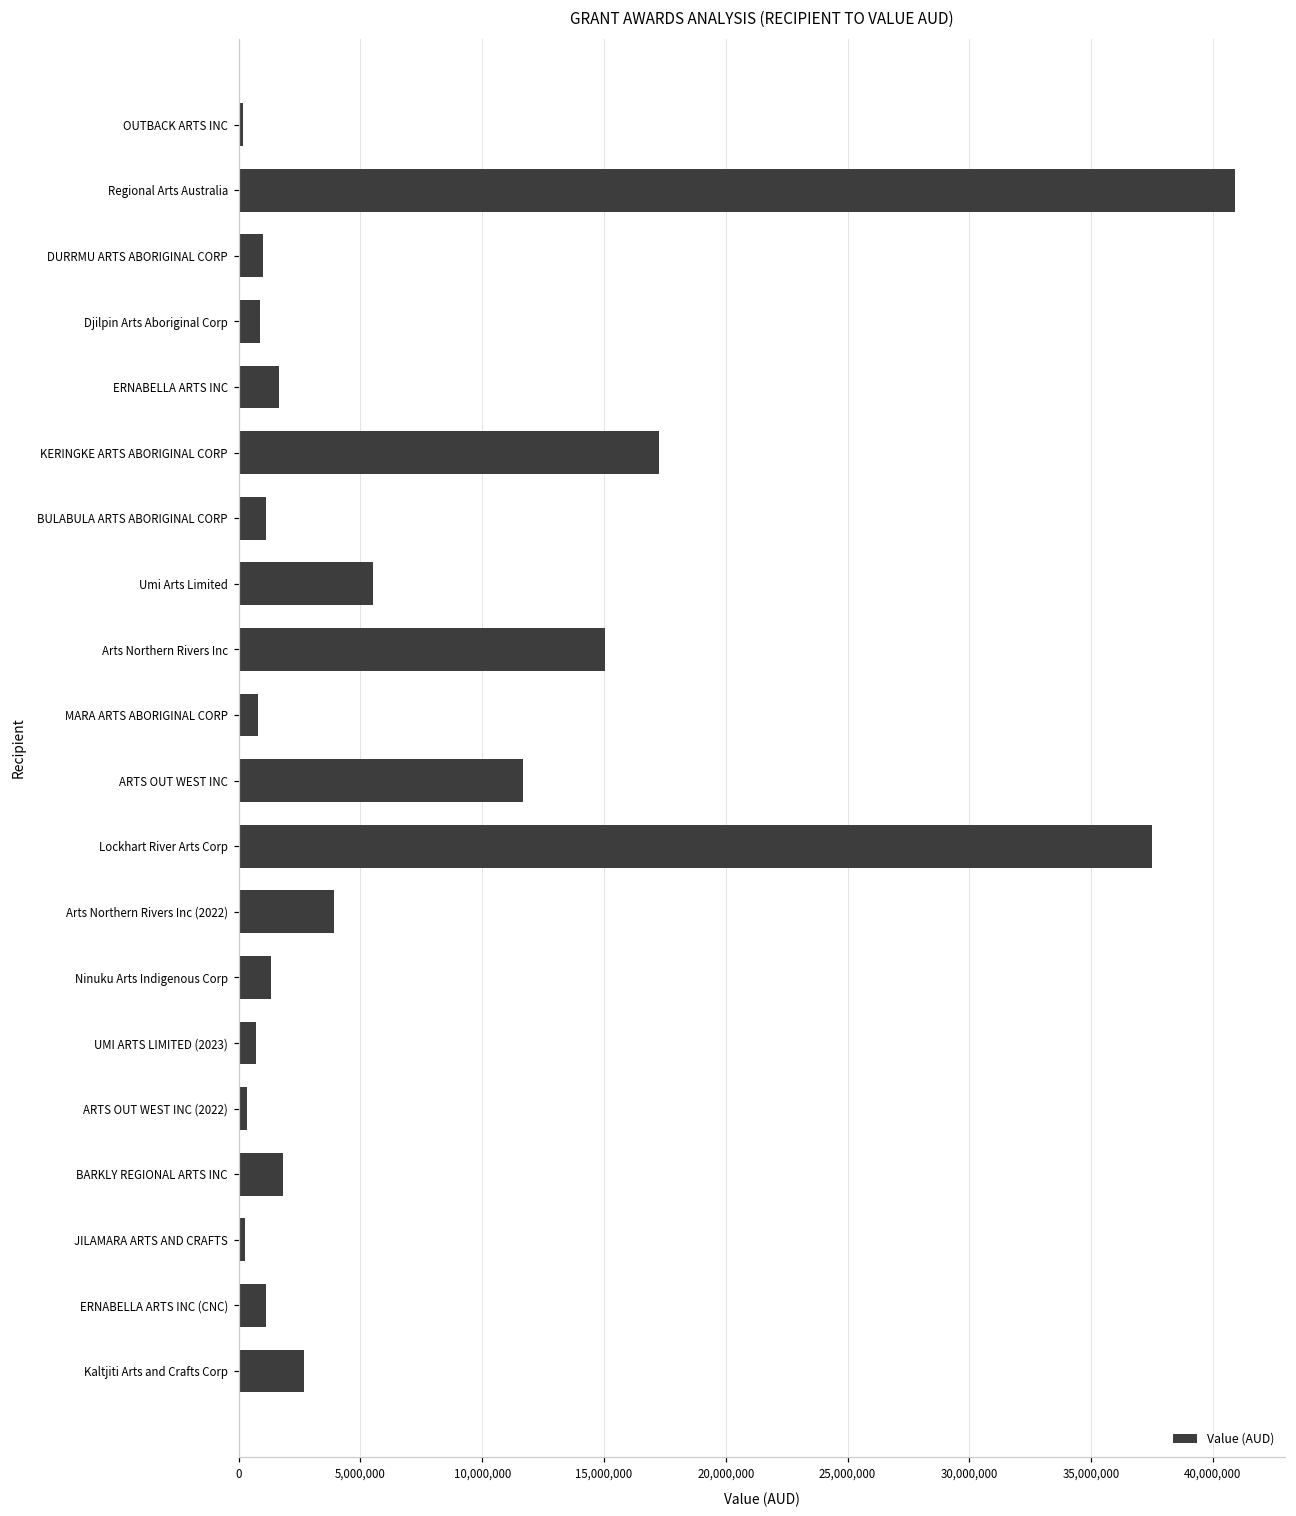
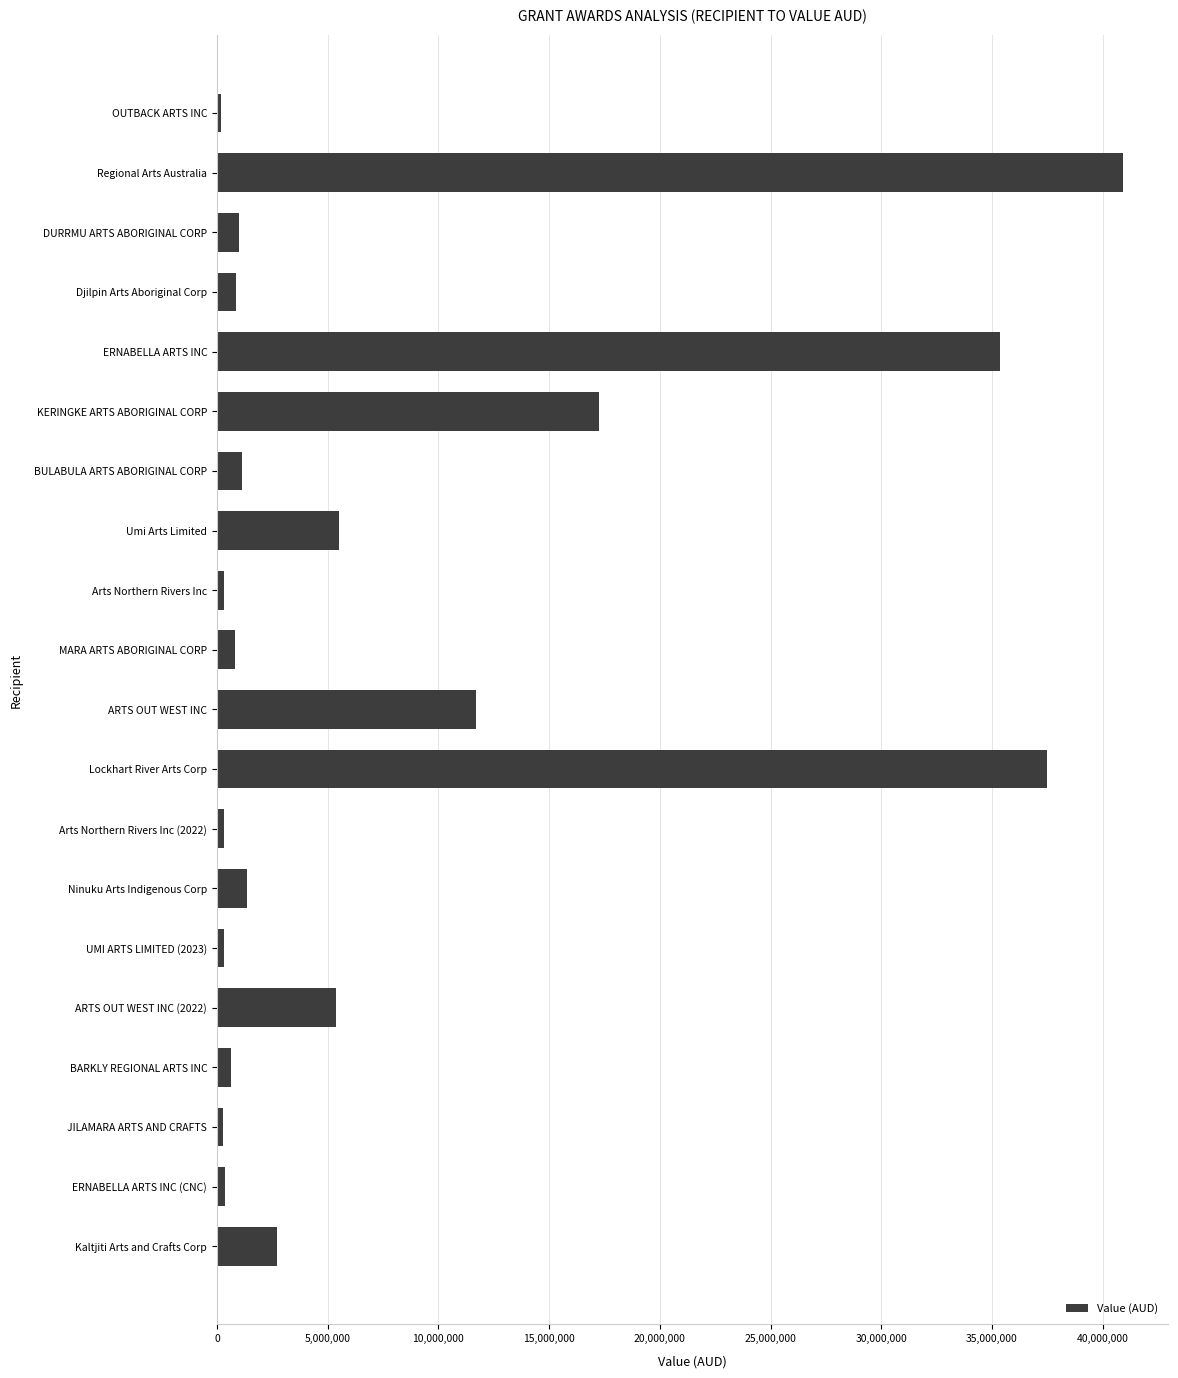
  {
    "OUTBACK ARTS INC": "200,000",
    "Regional Arts Australia": "40,900,000",
    "DURRMU ARTS ABORIGINAL CORP": "1,000,000",
    "Djilpin Arts Aboriginal Corp": "900,000",
-   "ERNABELLA ARTS INC": "1,700,000",
+   "ERNABELLA ARTS INC": "35,400,000",
    "KERINGKE ARTS ABORIGINAL CORP": "17,300,000",
    "BULABULA ARTS ABORIGINAL CORP": "1,100,000",
    "Umi Arts Limited": "5,500,000",
-   "Arts Northern Rivers Inc": "15,000,000",
+   "Arts Northern Rivers Inc": "300,000",
    "MARA ARTS ABORIGINAL CORP": "800,000",
    "ARTS OUT WEST INC": "11,700,000",
    "Lockhart River Arts Corp": "37,500,000",
-   "Arts Northern Rivers Inc (2022)": "3,900,000",
+   "Arts Northern Rivers Inc (2022)": "300,000",
    "Ninuku Arts Indigenous Corp": "1,300,000",
-   "UMI ARTS LIMITED (2023)": "700,000",
-   "ARTS OUT WEST INC (2022)": "300,000",
-   "BARKLY REGIONAL ARTS INC": "1,800,000",
+   "UMI ARTS LIMITED (2023)": "300,000",
+   "ARTS OUT WEST INC (2022)": "5,400,000",
+   "BARKLY REGIONAL ARTS INC": "700,000",
    "JILAMARA ARTS AND CRAFTS": "300,000",
-   "ERNABELLA ARTS INC (CNC)": "1,100,000",
+   "ERNABELLA ARTS INC (CNC)": "400,000",
    "Kaltjiti Arts and Crafts Corp": "2,700,000"
  }
